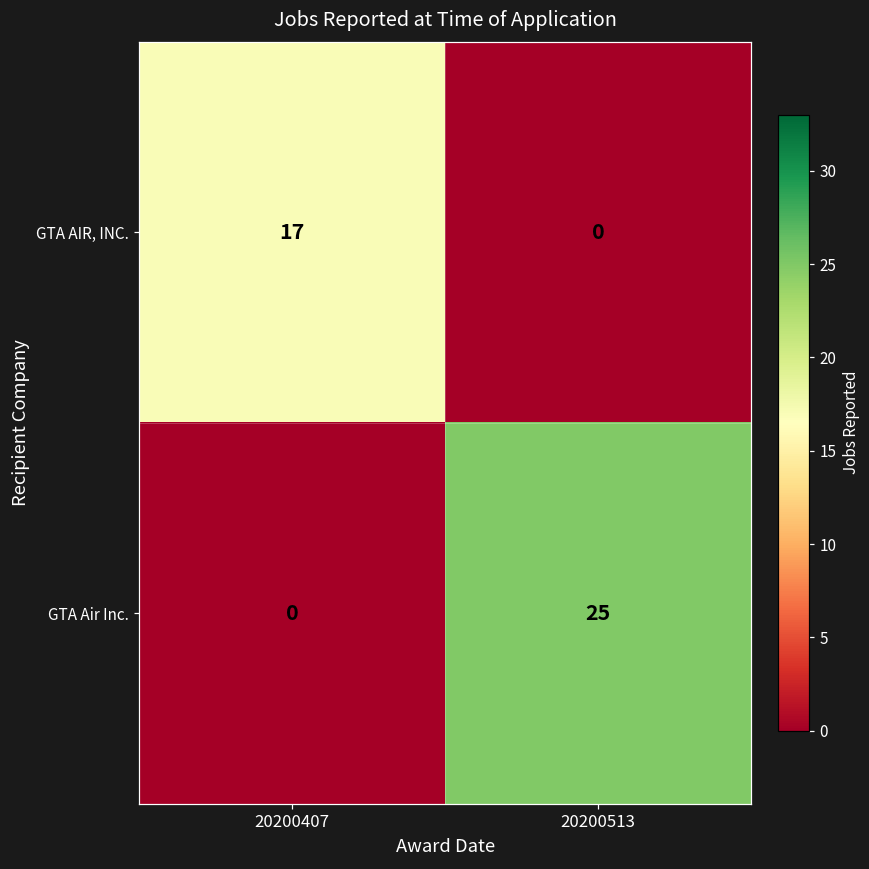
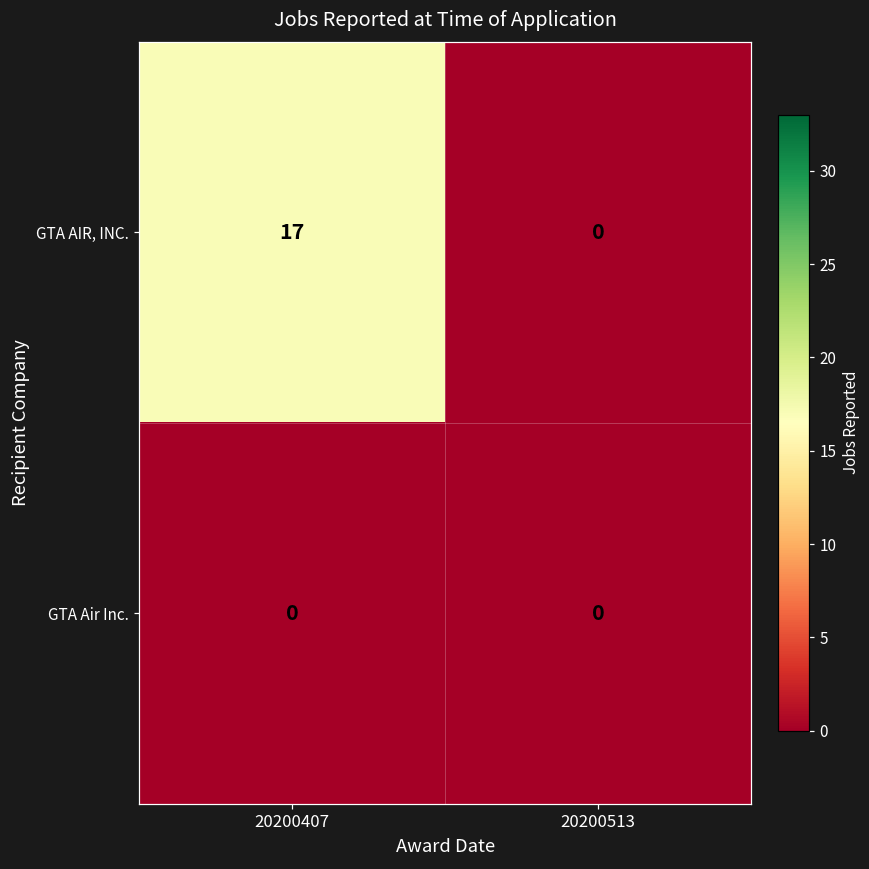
  {
    "GTA AIR, INC.": {
      "20200407": 17,
      "20200513": 0
    },
    "GTA Air Inc.": {
      "20200407": 0,
-     "20200513": 25
+     "20200513": 0
    }
  }
